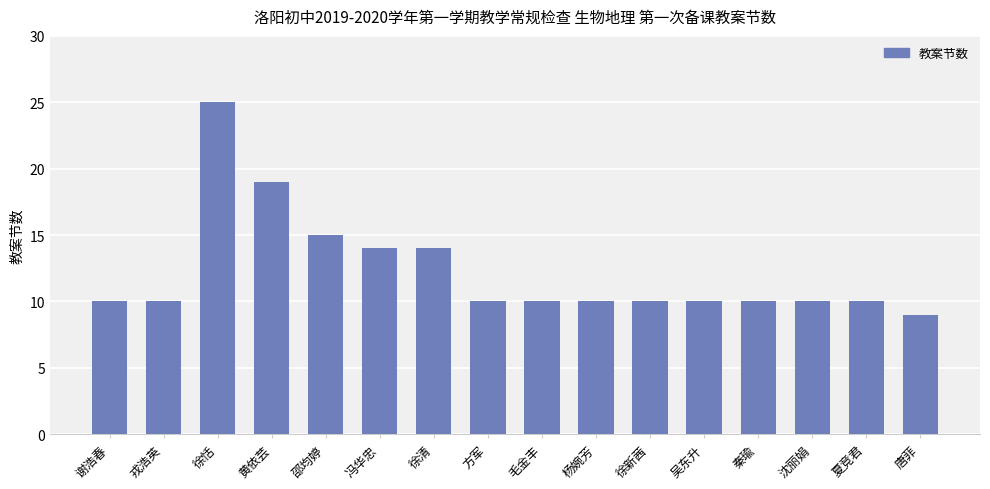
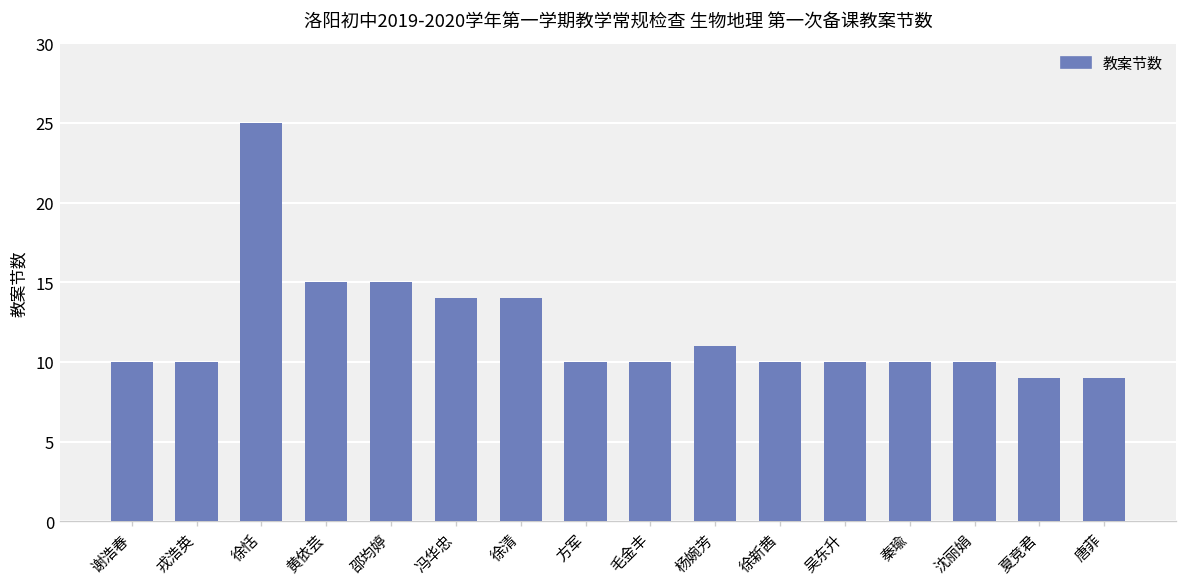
  {
    "谢浩春": 10,
    "戎浩英": 10,
    "徐恬": 25,
-   "黄依芸": 19,
+   "黄依芸": 15,
    "邵均婷": 15,
    "冯华忠": 14,
    "徐清": 14,
    "方军": 10,
    "毛金丰": 10,
-   "杨婉芳": 10,
+   "杨婉芳": 11,
    "徐新茜": 10,
    "吴东升": 10,
    "秦瑜": 10,
    "沈丽娟": 10,
-   "夏竞君": 10,
+   "夏竞君": 9,
    "唐菲": 9
  }
